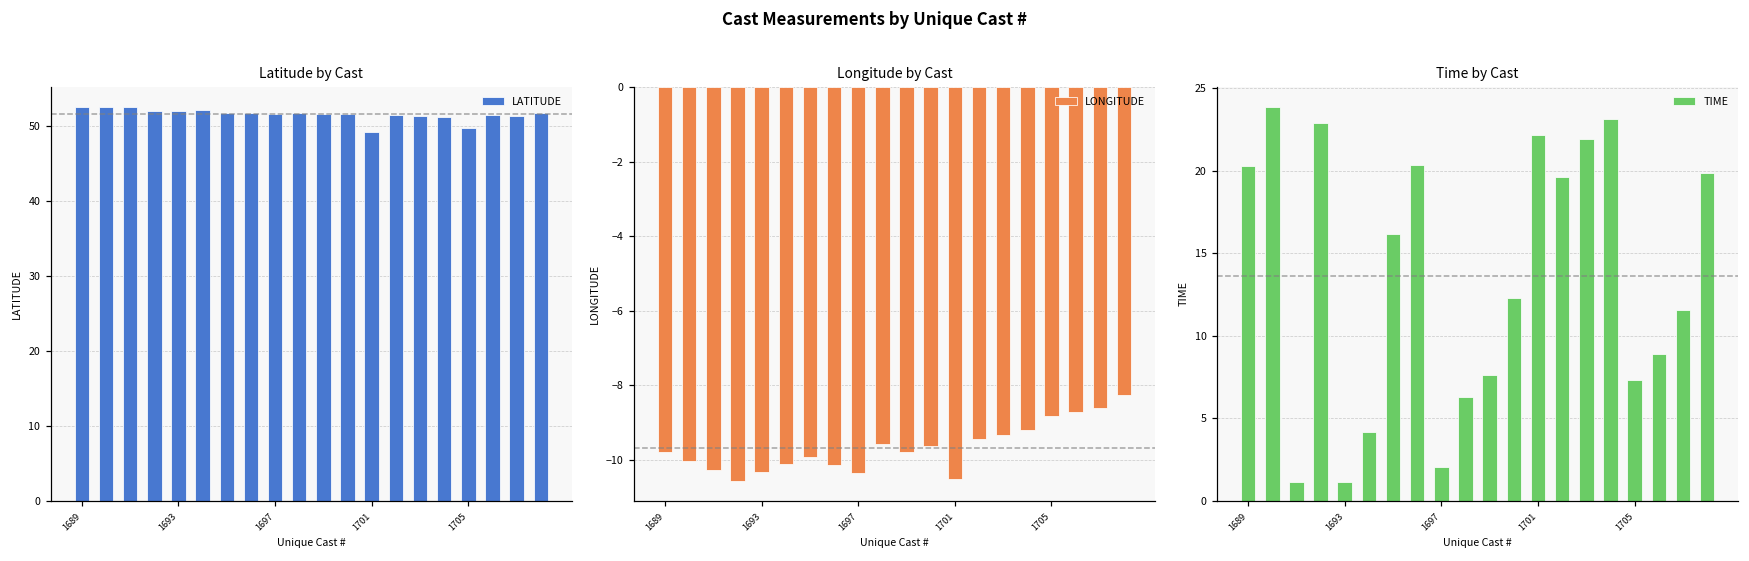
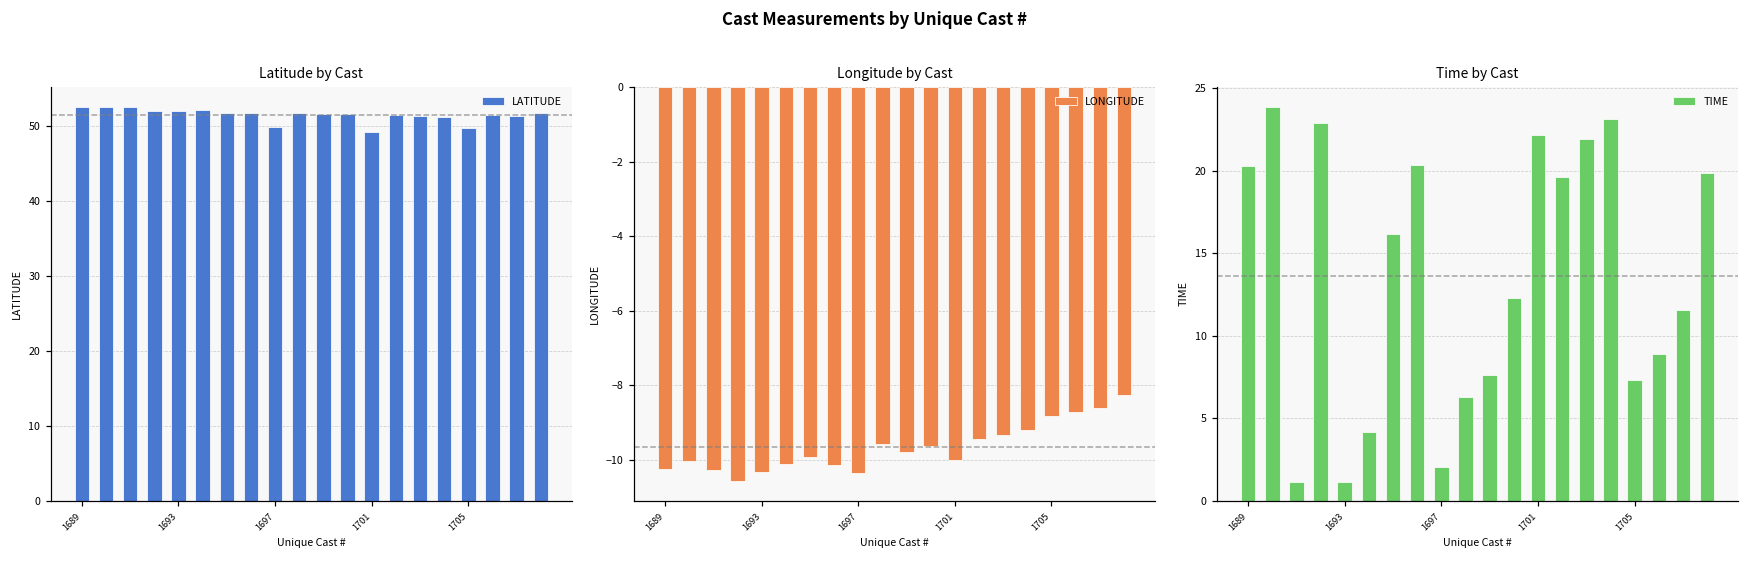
  {
    "Latitude by Cast": {
      "1689": 53,
      "1693": 52,
-     "1697": 52,
+     "1697": 50,
      "1701": 49,
      "1705": 50
    },
    "Longitude by Cast": {
-     "1689": -9.8,
+     "1689": -10.2,
      "1693": -10.3,
      "1697": -10.4,
-     "1701": -10.5,
+     "1701": -10.0,
      "1705": -8.8
    },
    "Time by Cast": {
      "1689": 20.3,
      "1693": 1.1,
      "1697": 2.1,
      "1701": 22.2,
      "1705": 7.3
    }
  }
